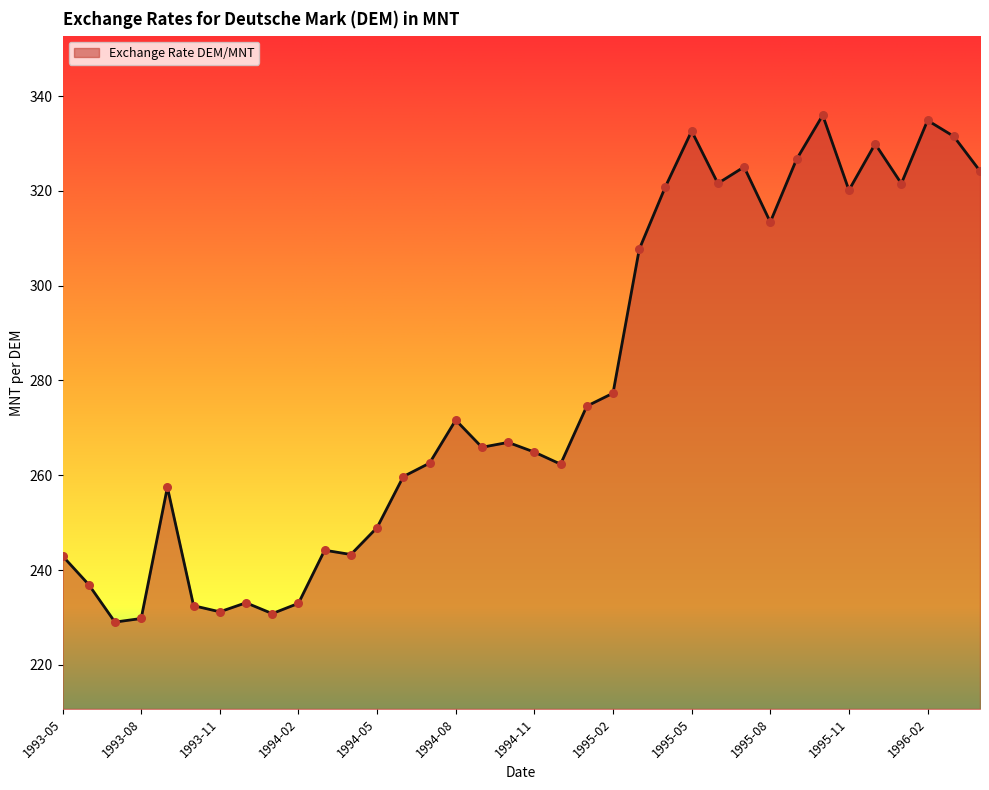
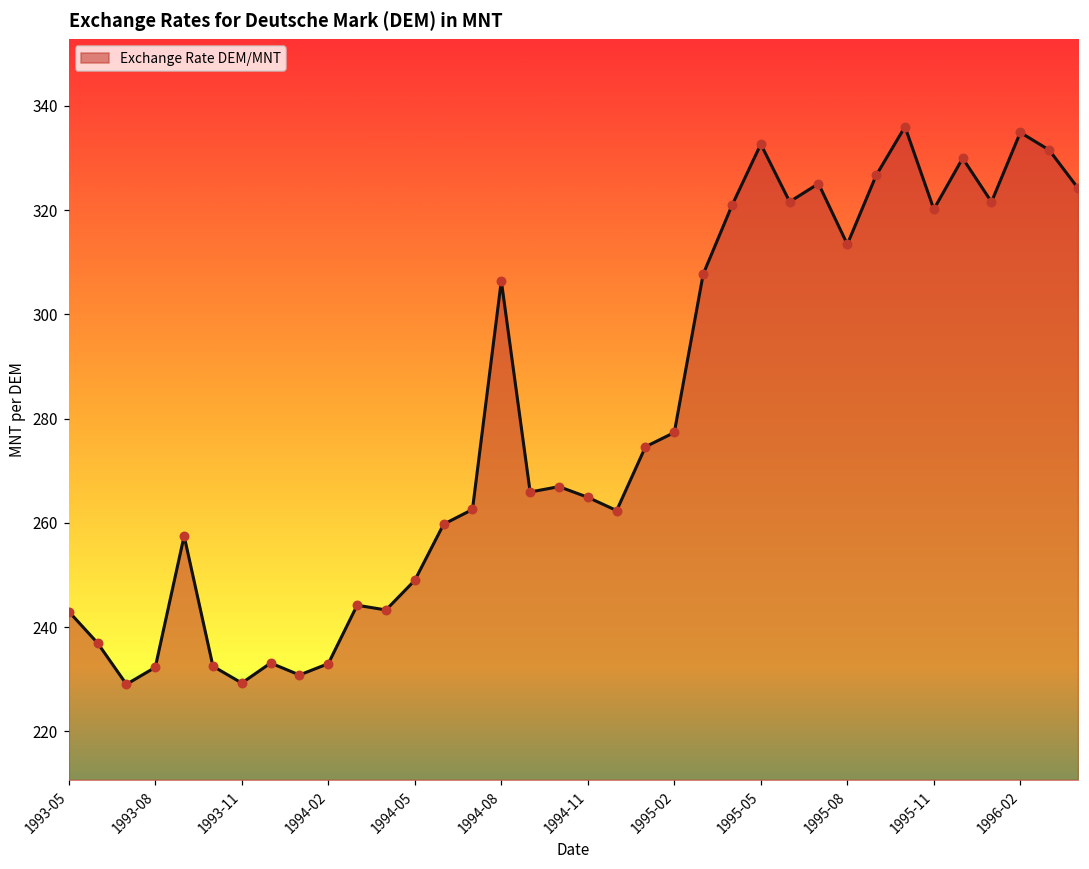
  {
    "1993-05": 243,
-   "1993-08": 230,
-   "1993-11": 231,
+   "1993-08": 232,
+   "1993-11": 229,
    "1994-02": 233,
    "1994-05": 249,
-   "1994-08": 272,
+   "1994-08": 306,
    "1994-11": 265,
    "1995-02": 277,
    "1995-05": 333,
    "1995-08": 313,
    "1995-11": 320,
    "1996-02": 335
  }
